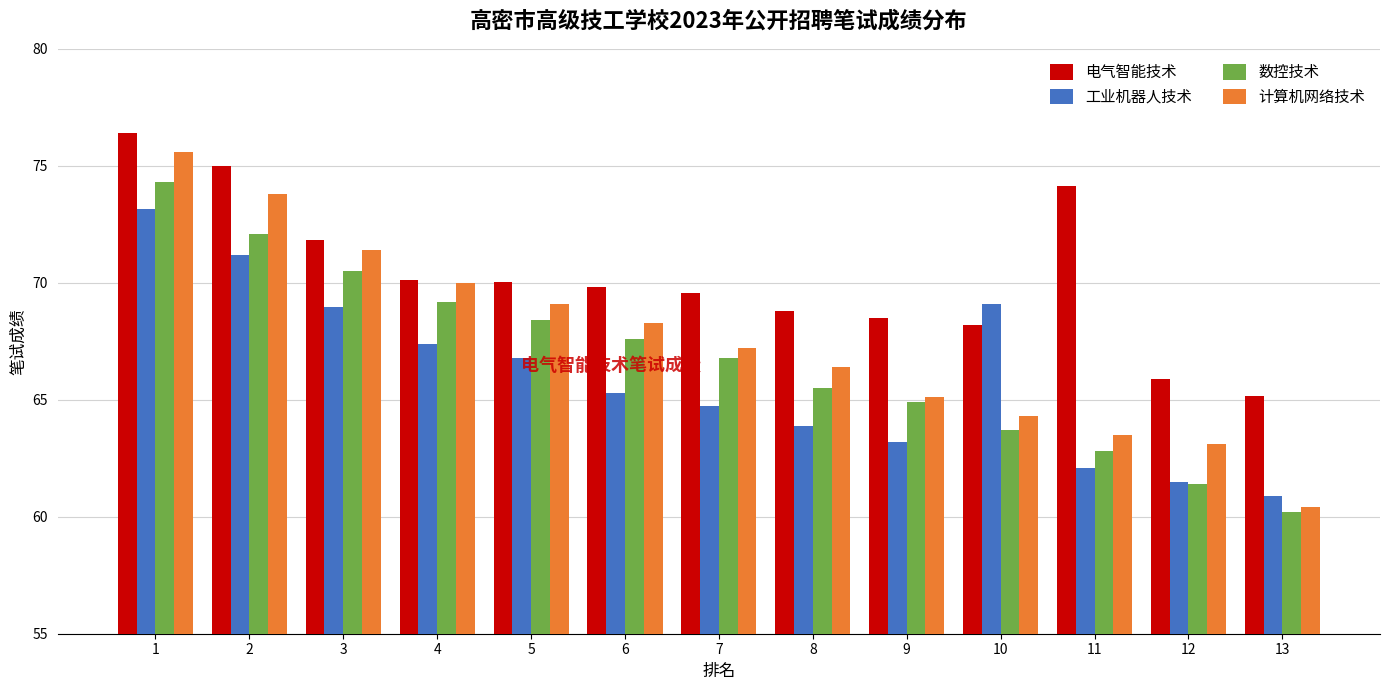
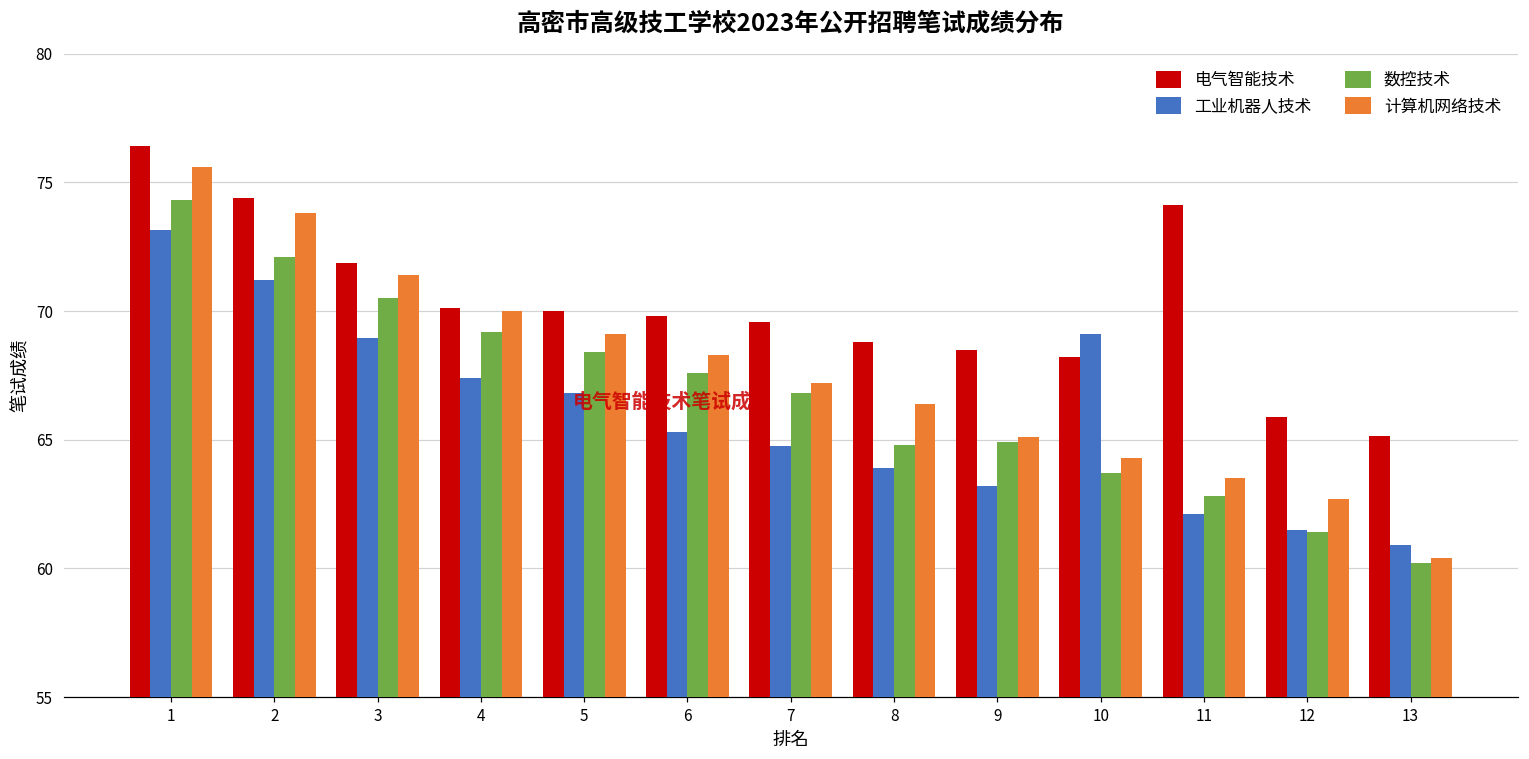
  {
    "电气智能技术": {
      "1": 76.4,
-     "2": 75.0,
+     "2": 74.4,
      "3": 71.9,
      "4": 70.1,
      "5": 70.0,
      "6": 69.8,
      "7": 69.6,
      "8": 68.8,
      "9": 68.5,
      "10": 68.2,
      "11": 74.1,
      "12": 65.9,
      "13": 65.2
    },
    "工业机器人技术": {
      "1": 73.2,
      "2": 71.2,
      "3": 69.0,
      "4": 67.4,
      "5": 66.8,
      "6": 65.3,
      "7": 64.8,
      "8": 63.9,
      "9": 63.2,
      "10": 69.1,
      "11": 62.1,
      "12": 61.5,
      "13": 60.9
    },
    "数控技术": {
      "1": 74.3,
      "2": 72.1,
      "3": 70.5,
      "4": 69.2,
      "5": 68.4,
      "6": 67.6,
      "7": 66.8,
-     "8": 65.5,
+     "8": 64.8,
      "9": 64.9,
      "10": 63.7,
      "11": 62.8,
      "12": 61.4,
      "13": 60.2
    },
    "计算机网络技术": {
      "1": 75.6,
      "2": 73.8,
      "3": 71.4,
      "4": 70.0,
      "5": 69.1,
      "6": 68.3,
      "7": 67.2,
      "8": 66.4,
      "9": 65.1,
      "10": 64.3,
      "11": 63.5,
-     "12": 63.1,
+     "12": 62.7,
      "13": 60.4
    }
  }
